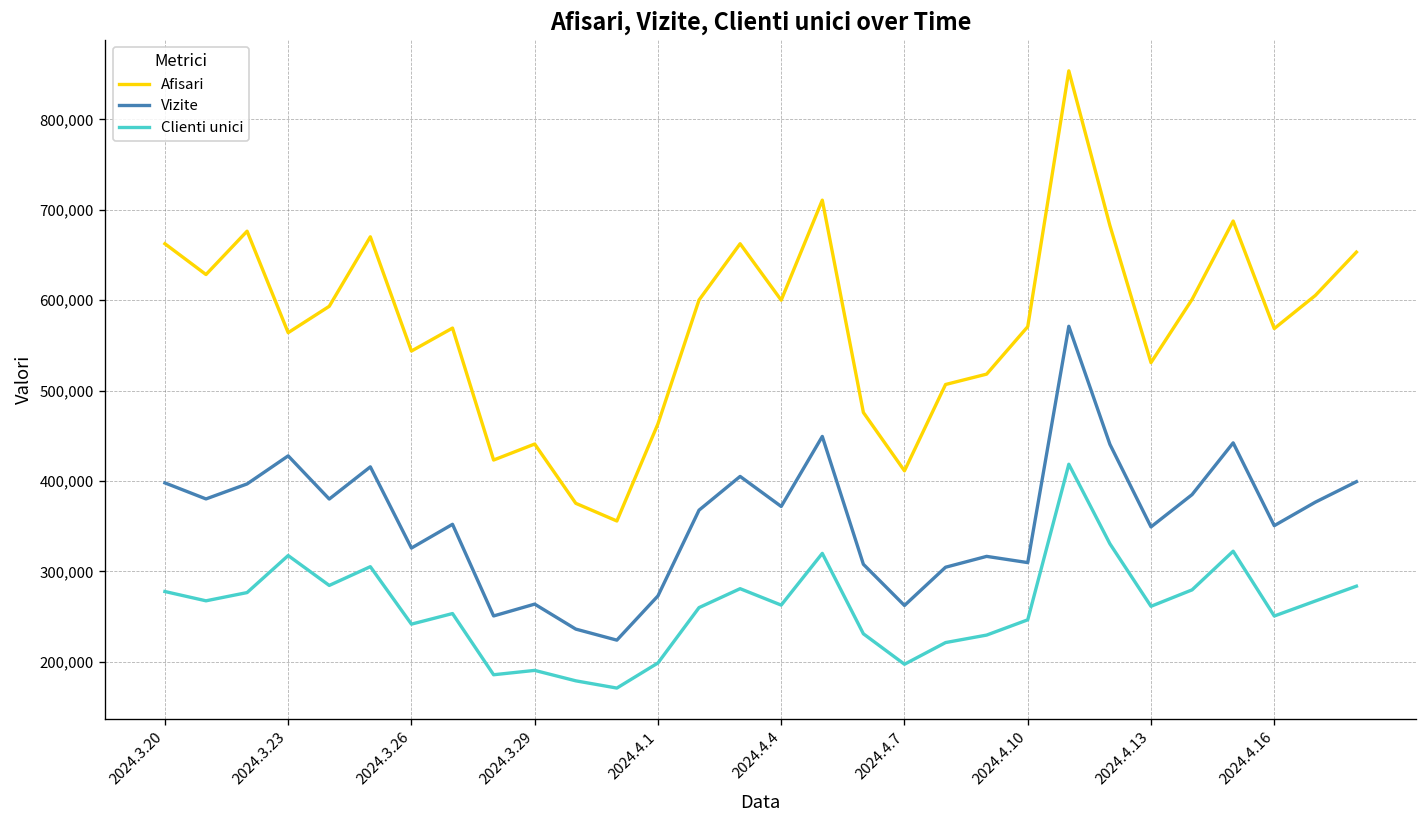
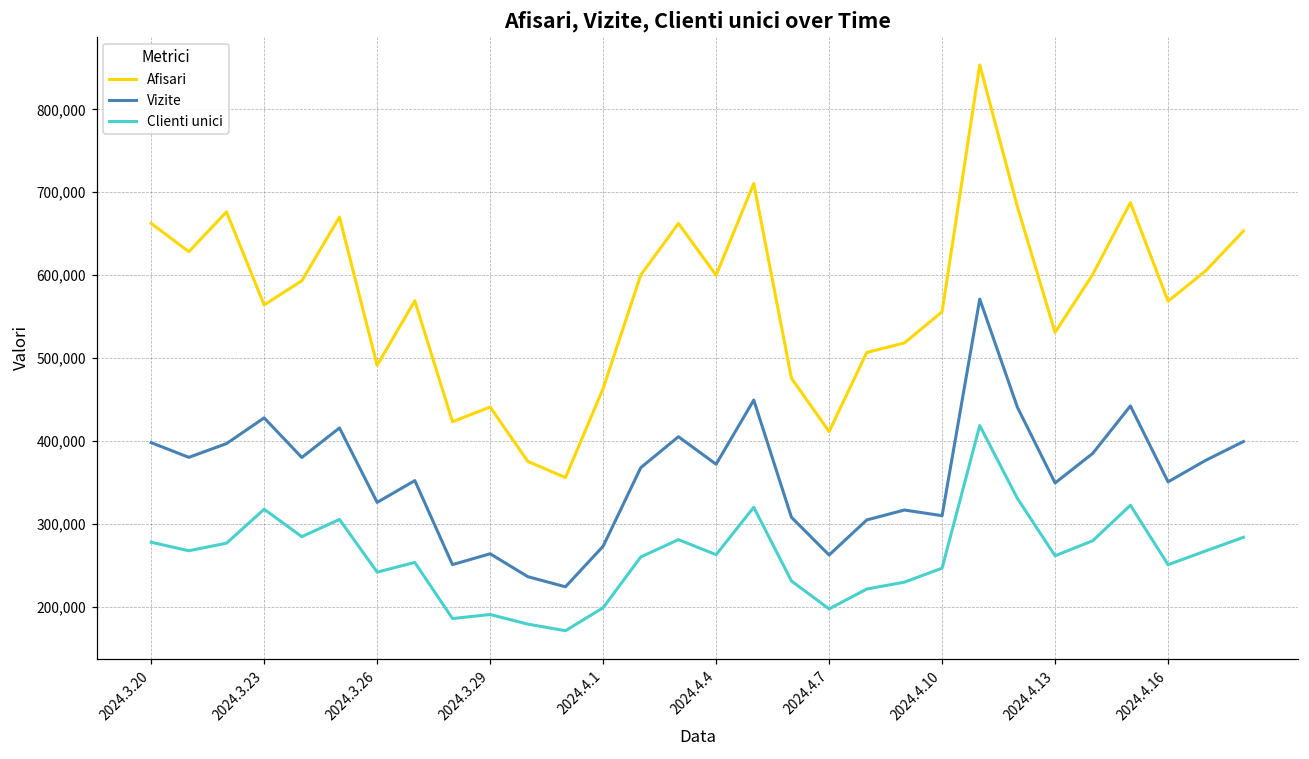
  {
    "Afisari": {
      "2024.3.20": "660,000",
      "2024.3.23": "560,000",
-     "2024.3.26": "540,000",
+     "2024.3.26": "490,000",
      "2024.3.29": "440,000",
      "2024.4.1": "460,000",
      "2024.4.4": "600,000",
      "2024.4.7": "410,000",
-     "2024.4.10": "570,000",
+     "2024.4.10": "560,000",
      "2024.4.13": "530,000",
      "2024.4.16": "570,000"
    },
    "Vizite": {
      "2024.3.20": "400,000",
      "2024.3.23": "430,000",
      "2024.3.26": "330,000",
      "2024.3.29": "260,000",
      "2024.4.1": "270,000",
      "2024.4.4": "370,000",
      "2024.4.7": "260,000",
      "2024.4.10": "310,000",
      "2024.4.13": "350,000",
      "2024.4.16": "350,000"
    },
    "Clienti unici": {
      "2024.3.20": "280,000",
      "2024.3.23": "320,000",
      "2024.3.26": "240,000",
      "2024.3.29": "190,000",
      "2024.4.1": "200,000",
      "2024.4.4": "260,000",
      "2024.4.7": "200,000",
      "2024.4.10": "250,000",
      "2024.4.13": "260,000",
      "2024.4.16": "250,000"
    }
  }
